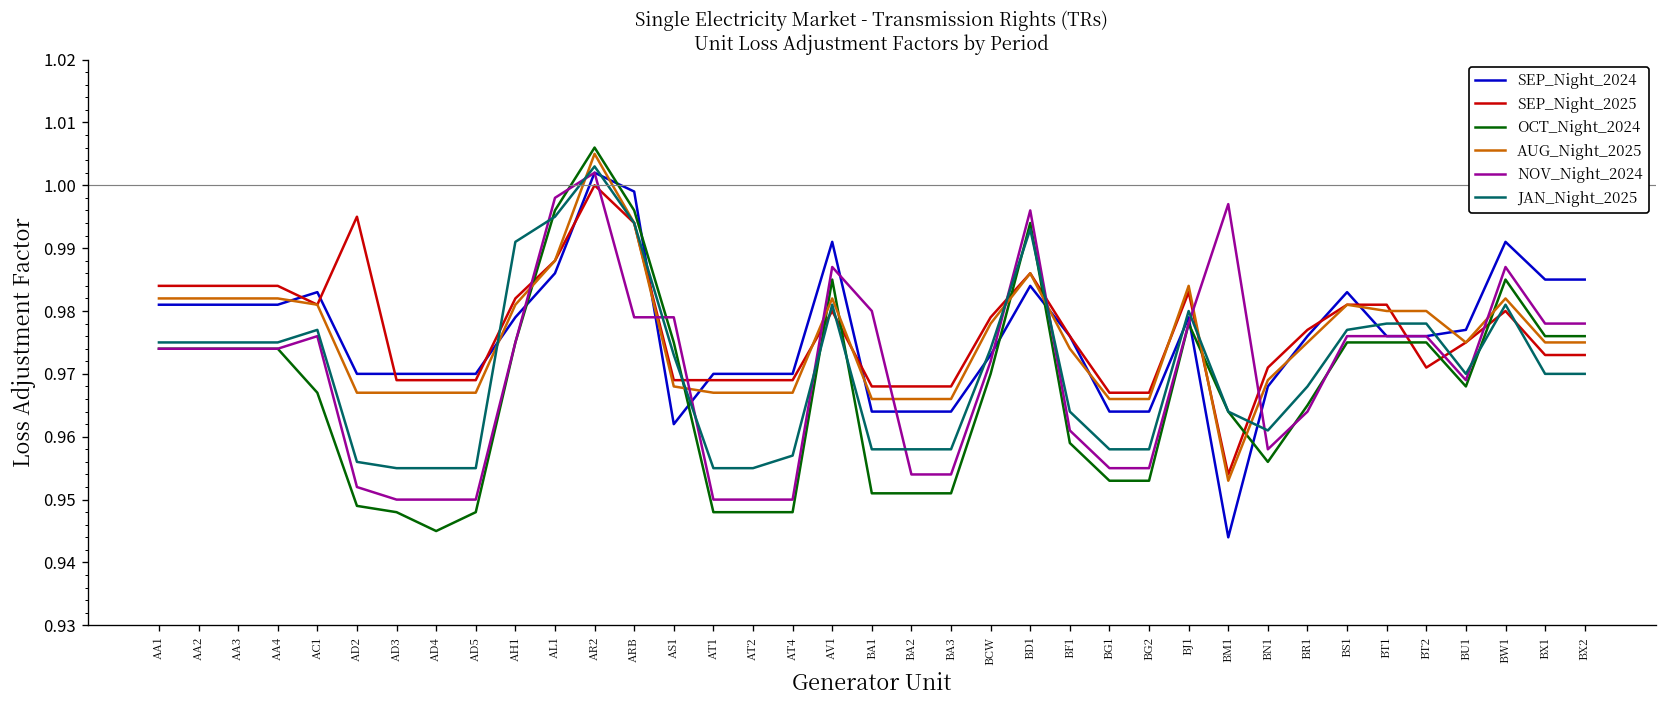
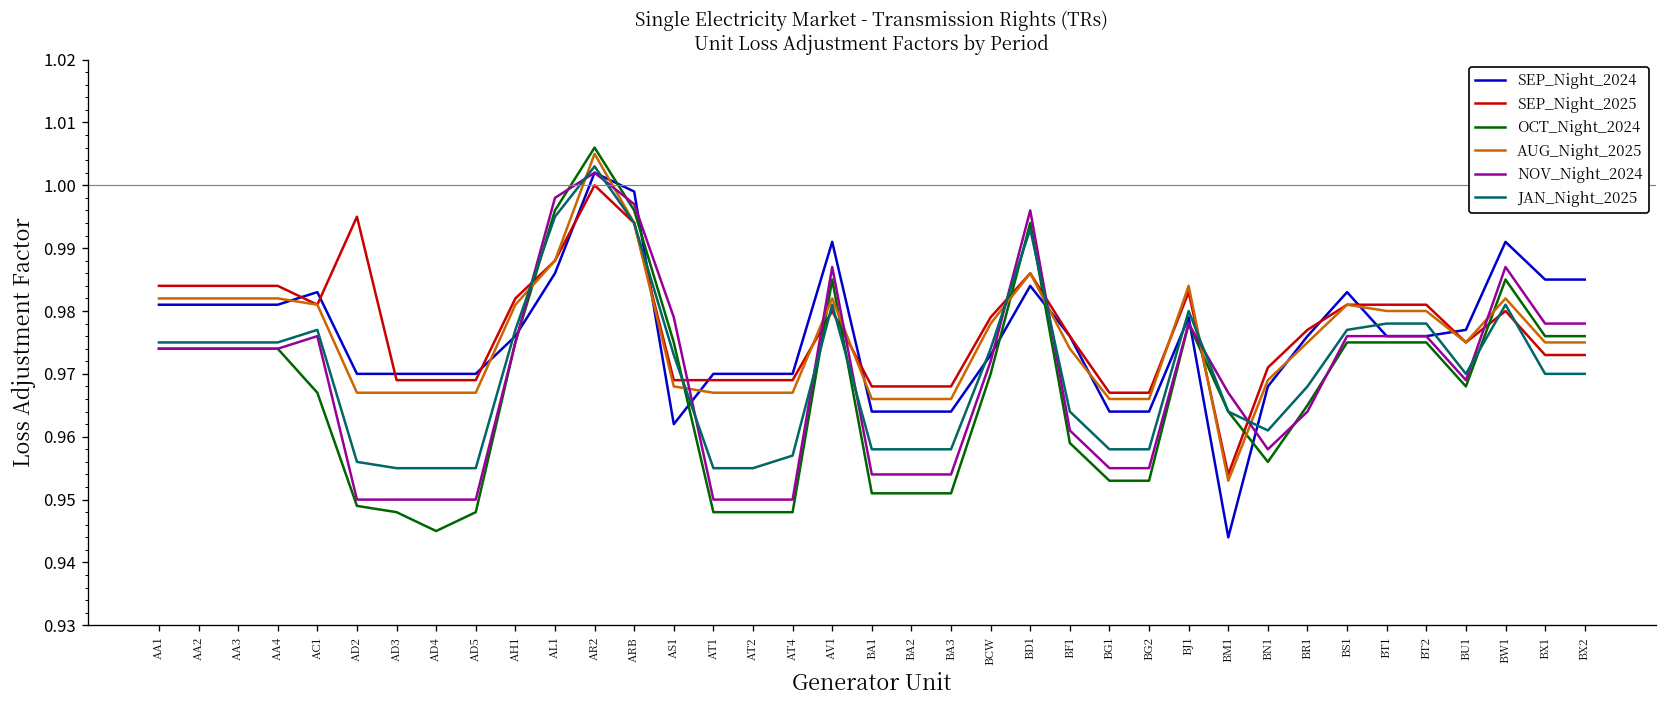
  {
    "SEP_Night_2024": {
      "AA1": 0.981,
      "AA2": 0.981,
      "AA3": 0.981,
      "AA4": 0.981,
      "AC1": 0.983,
      "AD2": 0.970,
      "AD3": 0.970,
      "AD4": 0.970,
      "AD5": 0.970,
-     "AH1": 0.979,
+     "AH1": 0.976,
      "AL1": 0.986,
      "ARB": 0.999,
      "AS1": 0.962,
      "AT1": 0.970,
      "AT2": 0.970,
      "AT4": 0.970,
      "AV1": 0.991,
      "BA1": 0.964,
      "BA2": 0.964,
      "BA3": 0.964,
      "BCW": 0.973,
      "BD1": 0.984,
      "BG1": 0.964,
      "BG2": 0.964,
      "BJ1": 0.979,
      "BM1": 0.944,
      "BN1": 0.968,
      "BR1": 0.976,
      "BS1": 0.983,
      "BU1": 0.977,
      "BW1": 0.991,
      "BX1": 0.985,
      "BX2": 0.985
    },
    "SEP_Night_2025": {
      "AA1": 0.984,
      "AA2": 0.984,
      "AA3": 0.984,
      "AA4": 0.984,
      "AD2": 0.995,
      "AD3": 0.969,
      "AD4": 0.969,
      "AD5": 0.969,
      "AH1": 0.982,
      "AR2": 1.000,
      "AS1": 0.969,
      "AT1": 0.969,
      "AT2": 0.969,
      "AT4": 0.969,
      "AV1": 0.980,
      "BA1": 0.968,
      "BA2": 0.968,
      "BA3": 0.968,
      "BCW": 0.979,
      "BG1": 0.967,
      "BG2": 0.967,
      "BJ1": 0.983,
      "BM1": 0.954,
      "BN1": 0.971,
      "BR1": 0.977,
      "BT1": 0.981,
-     "BT2": 0.971,
+     "BT2": 0.981,
      "BW1": 0.980,
      "BX1": 0.973,
      "BX2": 0.973
    },
    "OCT_Night_2024": {
      "AC1": 0.967,
      "AD2": 0.949,
      "AD3": 0.948,
      "AD4": 0.945,
      "AD5": 0.948,
      "AL1": 0.996,
      "AR2": 1.006,
      "ARB": 0.996,
      "AS1": 0.975,
      "AT1": 0.948,
      "AT2": 0.948,
      "AT4": 0.948,
      "AV1": 0.985,
      "BA1": 0.951,
      "BA2": 0.951,
      "BA3": 0.951,
      "BCW": 0.970,
      "BD1": 0.994,
      "BF1": 0.959,
      "BG1": 0.953,
      "BG2": 0.953,
      "BN1": 0.956,
      "BR1": 0.965,
      "BS1": 0.975,
      "BT1": 0.975,
      "BT2": 0.975,
      "BU1": 0.968,
      "BW1": 0.985,
      "BX1": 0.976,
      "BX2": 0.976
    },
    "AUG_Night_2025": {
      "AA1": 0.982,
      "AA2": 0.982,
      "AA3": 0.982,
      "AA4": 0.982,
      "AD2": 0.967,
      "AD3": 0.967,
      "AD4": 0.967,
      "AD5": 0.967,
      "AH1": 0.981,
      "AR2": 1.005,
      "AS1": 0.968,
      "AT1": 0.967,
      "AT2": 0.967,
      "AT4": 0.967,
      "AV1": 0.982,
      "BA1": 0.966,
      "BA2": 0.966,
      "BA3": 0.966,
      "BCW": 0.978,
      "BF1": 0.974,
      "BG1": 0.966,
      "BG2": 0.966,
      "BJ1": 0.984,
      "BM1": 0.953,
      "BN1": 0.969,
      "BR1": 0.975,
      "BT1": 0.980,
      "BT2": 0.980,
      "BW1": 0.982,
      "BX1": 0.975,
      "BX2": 0.975
    },
    "NOV_Night_2024": {
      "AC1": 0.976,
-     "AD2": 0.952,
+     "AD2": 0.950,
      "AD3": 0.950,
      "AD4": 0.950,
      "AD5": 0.950,
      "AL1": 0.998,
-     "ARB": 0.979,
+     "ARB": 0.997,
      "AS1": 0.979,
      "AT1": 0.950,
      "AT2": 0.950,
      "AT4": 0.950,
      "AV1": 0.987,
-     "BA1": 0.980,
+     "BA1": 0.954,
      "BA2": 0.954,
      "BA3": 0.954,
      "BCW": 0.972,
      "BD1": 0.996,
      "BF1": 0.961,
      "BG1": 0.955,
      "BG2": 0.955,
-     "BM1": 0.997,
+     "BM1": 0.967,
      "BN1": 0.958,
      "BR1": 0.964,
      "BS1": 0.976,
      "BU1": 0.969,
      "BW1": 0.987,
      "BX1": 0.978,
      "BX2": 0.978
    },
    "JAN_Night_2025": {
      "AA1": 0.975,
      "AA2": 0.975,
      "AA3": 0.975,
      "AA4": 0.975,
      "AC1": 0.977,
      "AD2": 0.956,
      "AD3": 0.955,
      "AD4": 0.955,
      "AD5": 0.955,
-     "AH1": 0.991,
+     "AH1": 0.977,
      "AL1": 0.995,
      "AR2": 1.003,
      "AS1": 0.973,
      "AT1": 0.955,
      "AT2": 0.955,
      "AT4": 0.957,
      "AV1": 0.981,
      "BA1": 0.958,
      "BA2": 0.958,
      "BA3": 0.958,
      "BCW": 0.974,
      "BD1": 0.993,
      "BF1": 0.964,
      "BG1": 0.958,
      "BG2": 0.958,
      "BJ1": 0.980,
      "BN1": 0.961,
      "BR1": 0.968,
      "BS1": 0.977,
      "BT1": 0.978,
      "BT2": 0.978,
      "BU1": 0.970,
      "BW1": 0.981,
      "BX1": 0.970,
      "BX2": 0.970
    }
  }
